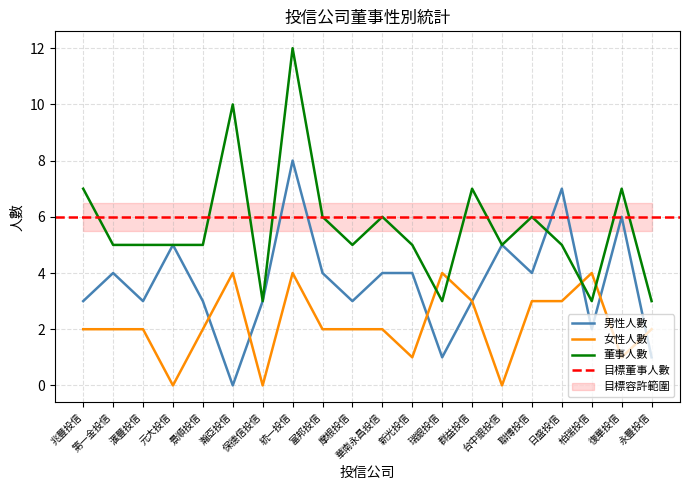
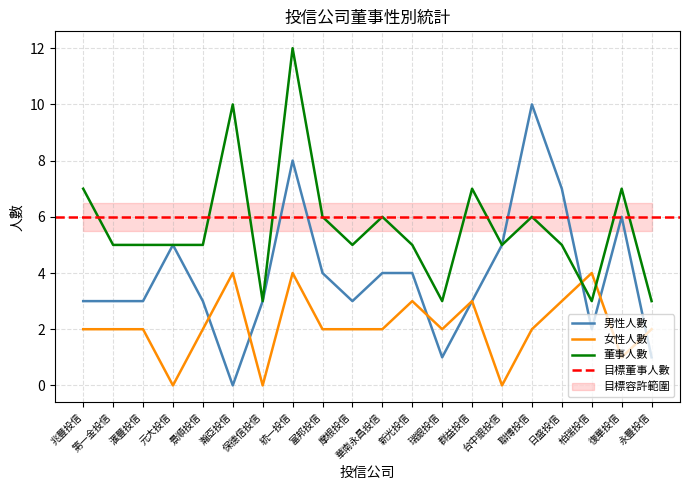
  {
    "男性人數": {
      "兆豐投信": 3,
-     "第一金投信": 4,
+     "第一金投信": 3,
      "滙豐投信": 3,
      "景順投信": 3,
      "瀚亞投信": 0,
      "統一投信": 8,
      "富邦投信": 4,
      "摩根投信": 3,
      "華南永昌投信": 4,
      "新光投信": 4,
      "瑞銀投信": 1,
-     "聯博投信": 4,
+     "聯博投信": 10,
      "日盛投信": 7,
      "復華投信": 6
    },
    "目標容許範圍": {
      "兆豐投信": 6.5,
      "第一金投信": 6.5,
      "滙豐投信": 6.5,
      "元大投信": 6.5,
      "景順投信": 6.5,
      "瀚亞投信": 6.5,
      "保德信投信": 6.5,
      "統一投信": 6.5,
      "富邦投信": 6.5,
      "摩根投信": 6.5,
      "華南永昌投信": 6.5,
      "新光投信": 6.5,
      "瑞銀投信": 6.5,
      "群益投信": 6.5,
      "台中銀投信": 6.5,
      "聯博投信": 6.5,
      "日盛投信": 6.5,
      "柏瑞投信": 6.5,
      "復華投信": 6.5,
      "永豐投信": 6.5
    },
    "女性人數": {
      "兆豐投信": 2,
      "第一金投信": 2,
      "滙豐投信": 2,
      "元大投信": 0,
      "景順投信": 2,
      "瀚亞投信": 4,
      "保德信投信": 0,
      "統一投信": 4,
      "富邦投信": 2,
      "摩根投信": 2,
      "華南永昌投信": 2,
-     "新光投信": 1,
-     "瑞銀投信": 4,
+     "新光投信": 3,
+     "瑞銀投信": 2,
      "台中銀投信": 0,
-     "聯博投信": 3,
+     "聯博投信": 2,
      "日盛投信": 3,
      "柏瑞投信": 4
    },
    "董事人數": {
      "兆豐投信": 7,
      "第一金投信": 5,
      "滙豐投信": 5,
      "景順投信": 5,
      "瀚亞投信": 10,
      "統一投信": 12,
      "富邦投信": 6,
      "摩根投信": 5,
      "華南永昌投信": 6,
      "新光投信": 5,
      "瑞銀投信": 3,
      "群益投信": 7,
      "聯博投信": 6,
      "日盛投信": 5,
      "柏瑞投信": 3,
      "復華投信": 7,
      "永豐投信": 3
    }
  }
